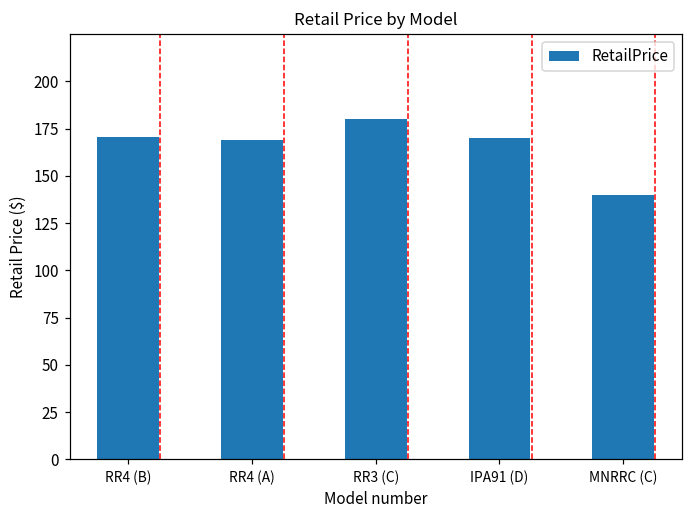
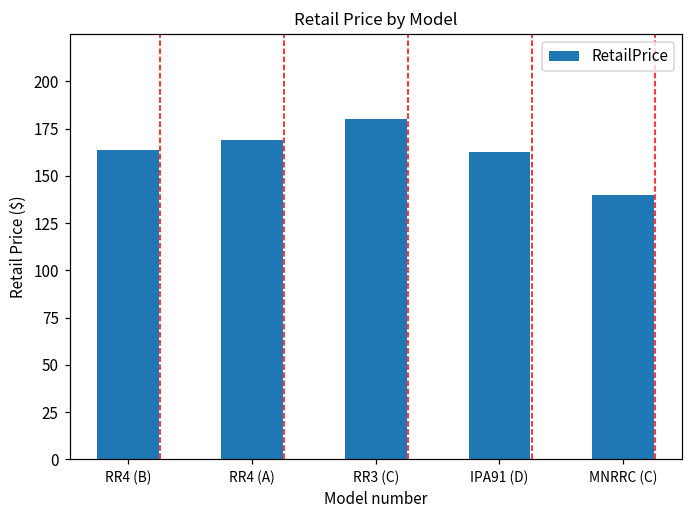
  {
-   "RR4 (B)": 170,
+   "RR4 (B)": 164,
    "RR4 (A)": 169,
    "RR3 (C)": 180,
-   "IPA91 (D)": 170,
+   "IPA91 (D)": 163,
    "MNRRC (C)": 140
  }
